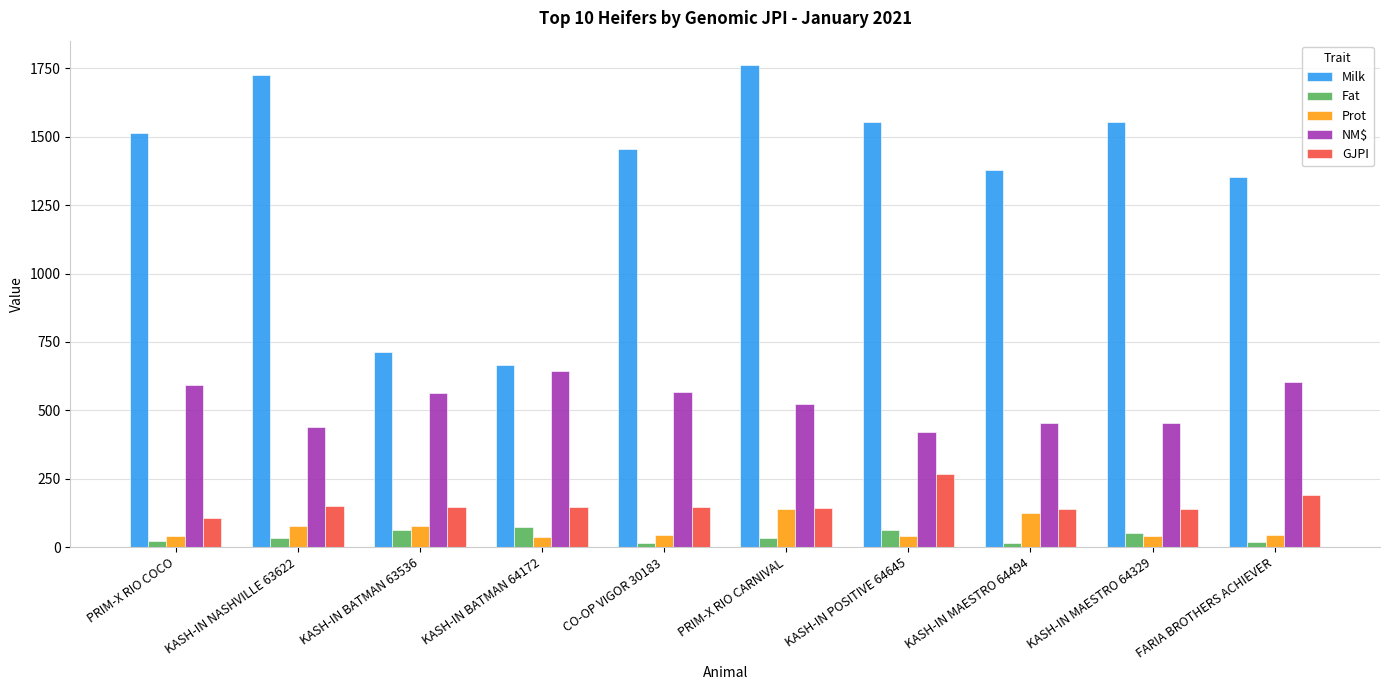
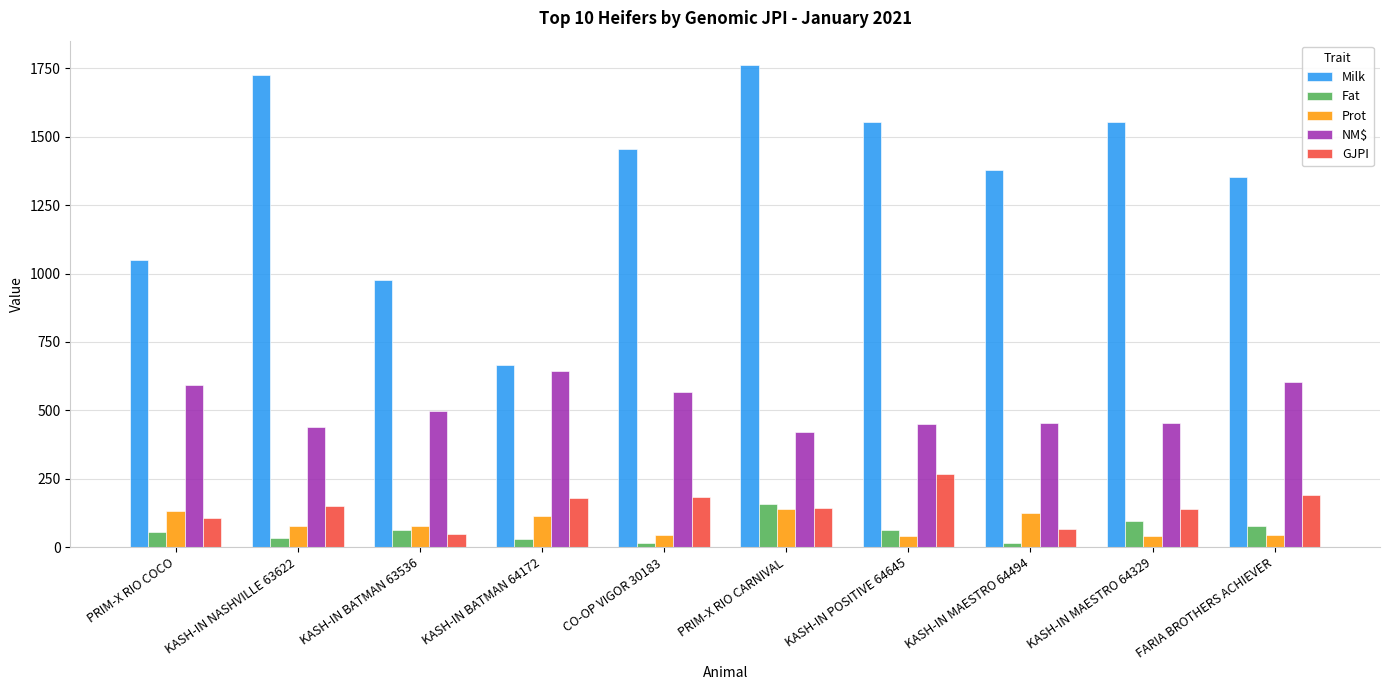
  {
    "Milk": {
-     "PRIM-X RIO COCO": 1520,
+     "PRIM-X RIO COCO": 1050,
      "KASH-IN NASHVILLE 63622": 1730,
-     "KASH-IN BATMAN 63536": 710,
+     "KASH-IN BATMAN 63536": 980,
      "KASH-IN BATMAN 64172": 670,
      "CO-OP VIGOR 30183": 1460,
      "PRIM-X RIO CARNIVAL": 1760,
      "KASH-IN POSITIVE 64645": 1550,
      "KASH-IN MAESTRO 64494": 1380,
      "KASH-IN MAESTRO 64329": 1560,
      "FARIA BROTHERS ACHIEVER": 1350
    },
    "Fat": {
-     "PRIM-X RIO COCO": 20,
+     "PRIM-X RIO COCO": 60,
      "KASH-IN NASHVILLE 63622": 30,
      "KASH-IN BATMAN 63536": 60,
-     "KASH-IN BATMAN 64172": 80,
+     "KASH-IN BATMAN 64172": 30,
      "CO-OP VIGOR 30183": 20,
-     "PRIM-X RIO CARNIVAL": 40,
+     "PRIM-X RIO CARNIVAL": 160,
      "KASH-IN POSITIVE 64645": 60,
      "KASH-IN MAESTRO 64494": 20,
-     "KASH-IN MAESTRO 64329": 50,
-     "FARIA BROTHERS ACHIEVER": 20
+     "KASH-IN MAESTRO 64329": 100,
+     "FARIA BROTHERS ACHIEVER": 80
    },
    "Prot": {
-     "PRIM-X RIO COCO": 40,
+     "PRIM-X RIO COCO": 130,
      "KASH-IN NASHVILLE 63622": 80,
      "KASH-IN BATMAN 63536": 80,
-     "KASH-IN BATMAN 64172": 40,
+     "KASH-IN BATMAN 64172": 110,
      "CO-OP VIGOR 30183": 50,
      "PRIM-X RIO CARNIVAL": 140,
      "KASH-IN POSITIVE 64645": 40,
      "KASH-IN MAESTRO 64494": 130,
      "KASH-IN MAESTRO 64329": 40,
      "FARIA BROTHERS ACHIEVER": 50
    },
    "NM$": {
      "PRIM-X RIO COCO": 590,
      "KASH-IN NASHVILLE 63622": 440,
-     "KASH-IN BATMAN 63536": 570,
+     "KASH-IN BATMAN 63536": 500,
      "KASH-IN BATMAN 64172": 640,
      "CO-OP VIGOR 30183": 570,
-     "PRIM-X RIO CARNIVAL": 520,
-     "KASH-IN POSITIVE 64645": 420,
+     "PRIM-X RIO CARNIVAL": 420,
+     "KASH-IN POSITIVE 64645": 450,
      "KASH-IN MAESTRO 64494": 450,
      "KASH-IN MAESTRO 64329": 450,
      "FARIA BROTHERS ACHIEVER": 610
    },
    "GJPI": {
      "PRIM-X RIO COCO": 110,
      "KASH-IN NASHVILLE 63622": 150,
-     "KASH-IN BATMAN 63536": 150,
-     "KASH-IN BATMAN 64172": 150,
-     "CO-OP VIGOR 30183": 150,
+     "KASH-IN BATMAN 63536": 50,
+     "KASH-IN BATMAN 64172": 180,
+     "CO-OP VIGOR 30183": 180,
      "PRIM-X RIO CARNIVAL": 140,
      "KASH-IN POSITIVE 64645": 270,
-     "KASH-IN MAESTRO 64494": 140,
+     "KASH-IN MAESTRO 64494": 70,
      "KASH-IN MAESTRO 64329": 140,
      "FARIA BROTHERS ACHIEVER": 190
    }
  }
